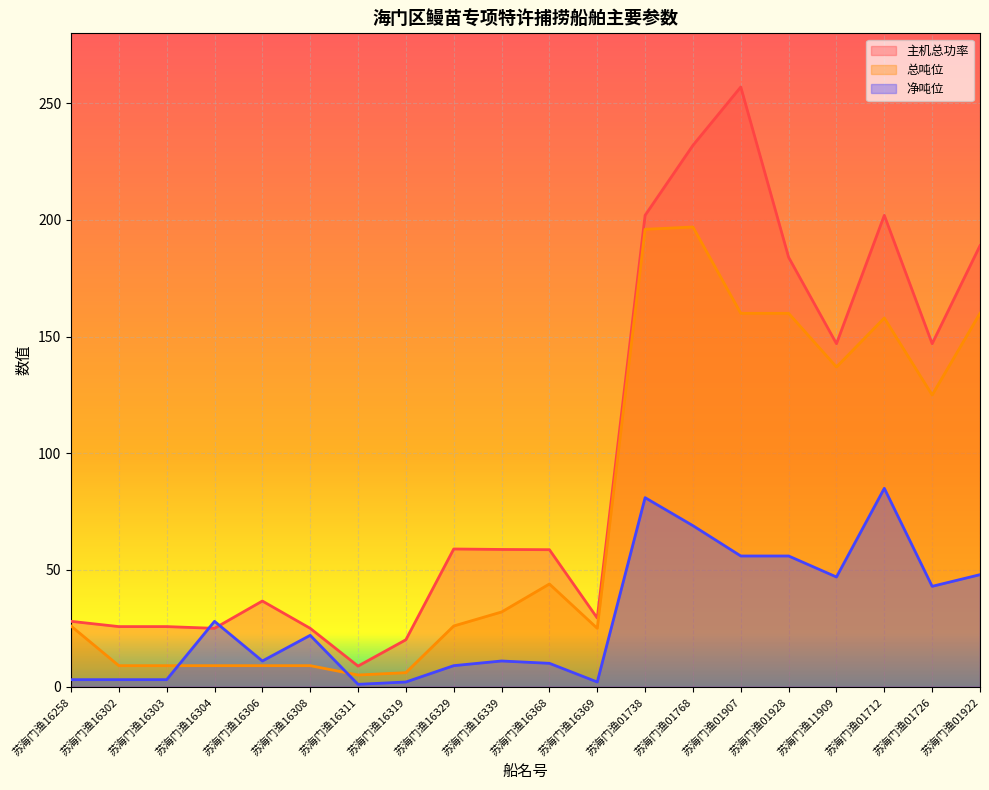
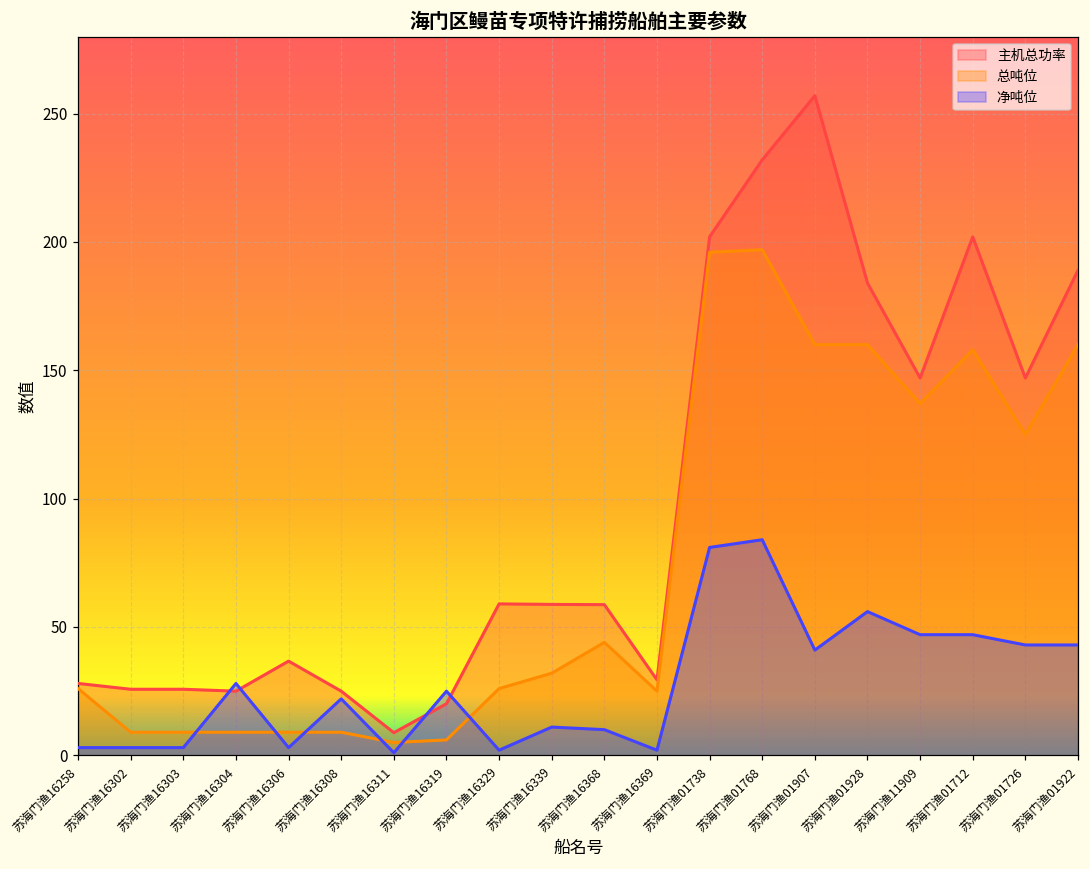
  {
    "净吨位": {
      "苏海门渔16258": 3,
      "苏海门渔16302": 3,
      "苏海门渔16303": 3,
      "苏海门渔16304": 28,
-     "苏海门渔16306": 11,
+     "苏海门渔16306": 3,
      "苏海门渔16308": 22,
      "苏海门渔16311": 1,
-     "苏海门渔16319": 2,
-     "苏海门渔16329": 9,
+     "苏海门渔16319": 25,
+     "苏海门渔16329": 2,
      "苏海门渔16339": 11,
      "苏海门渔16368": 10,
      "苏海门渔16369": 2,
      "苏海门渔01738": 81,
-     "苏海门渔01768": 69,
-     "苏海门渔01907": 56,
+     "苏海门渔01768": 84,
+     "苏海门渔01907": 41,
      "苏海门渔01928": 56,
      "苏海门渔11909": 47,
-     "苏海门渔01712": 85,
+     "苏海门渔01712": 47,
      "苏海门渔01726": 43,
-     "苏海门渔01922": 48
+     "苏海门渔01922": 43
    }
  }
